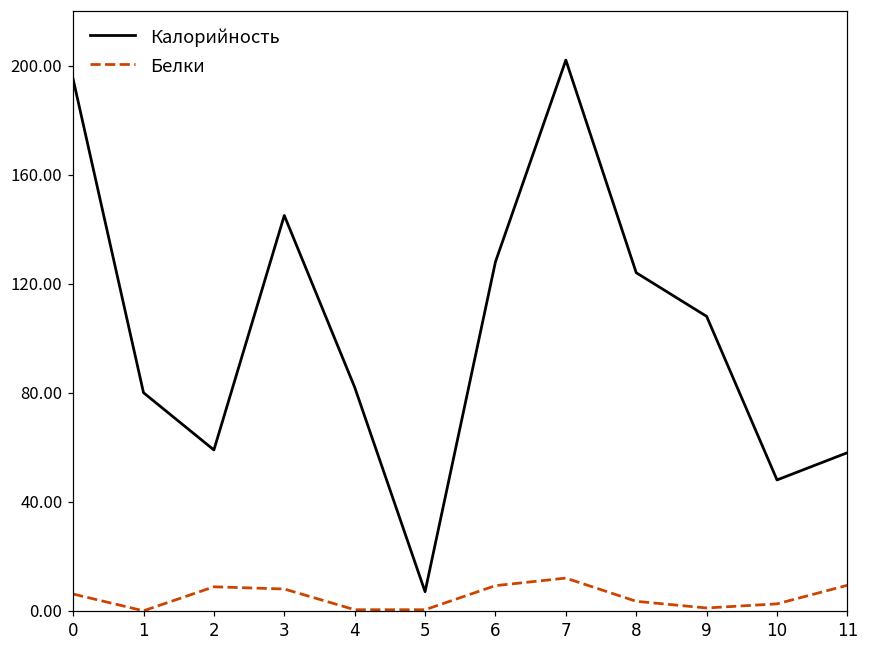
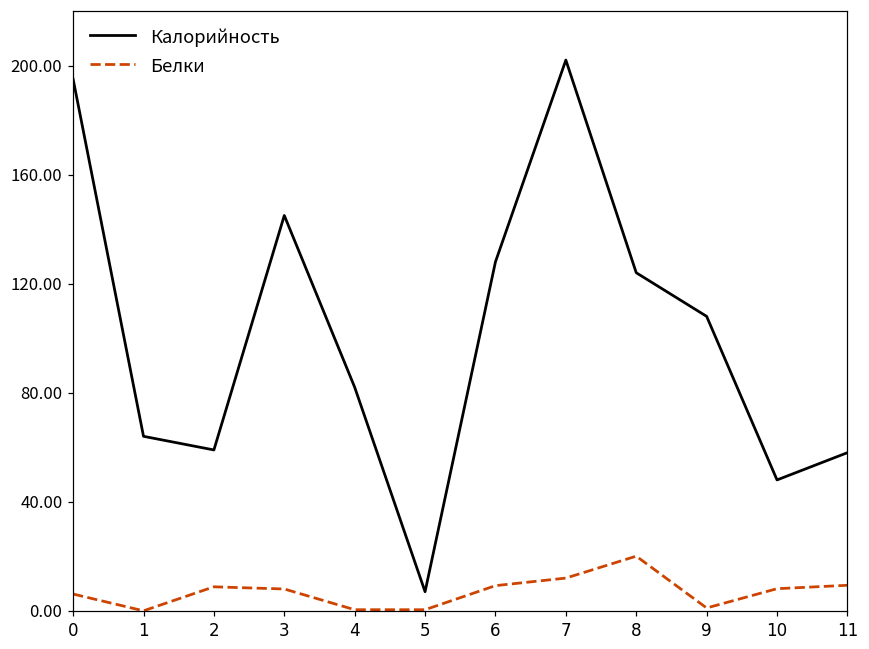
  {
    "Калорийность": {
      "0": 195,
-     "1": 80,
+     "1": 64,
      "2": 59,
      "3": 145,
      "4": 82,
      "5": 7,
      "6": 128,
      "7": 202,
      "8": 124,
      "9": 108,
      "10": 48,
      "11": 58
    },
    "Белки": {
      "0": 6,
      "1": 0,
      "2": 9,
      "3": 8,
      "4": 0,
      "5": 0,
      "6": 9,
      "7": 12,
-     "8": 3,
+     "8": 20,
      "9": 1,
-     "10": 3,
+     "10": 8,
      "11": 9
    }
  }
